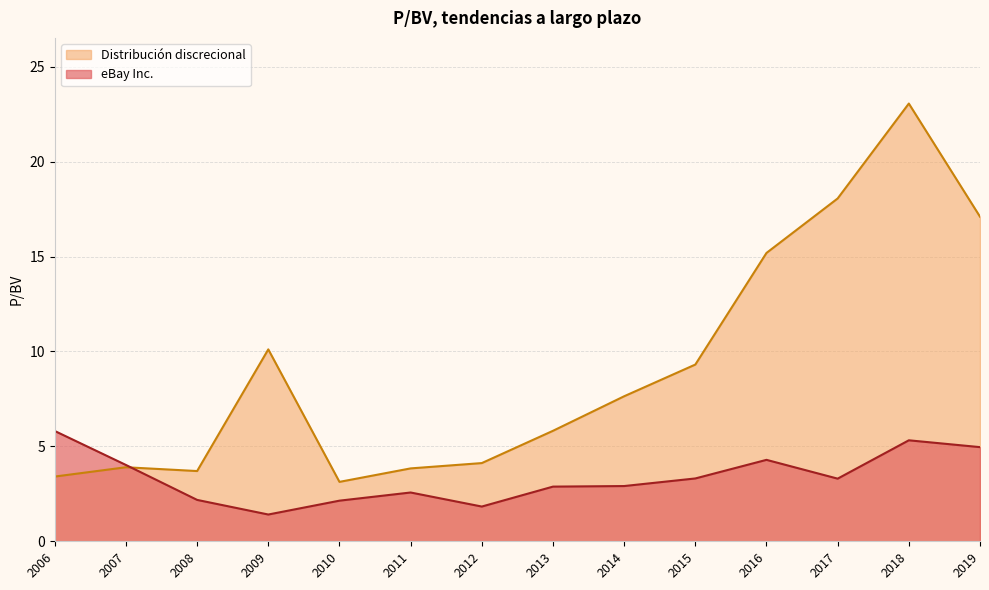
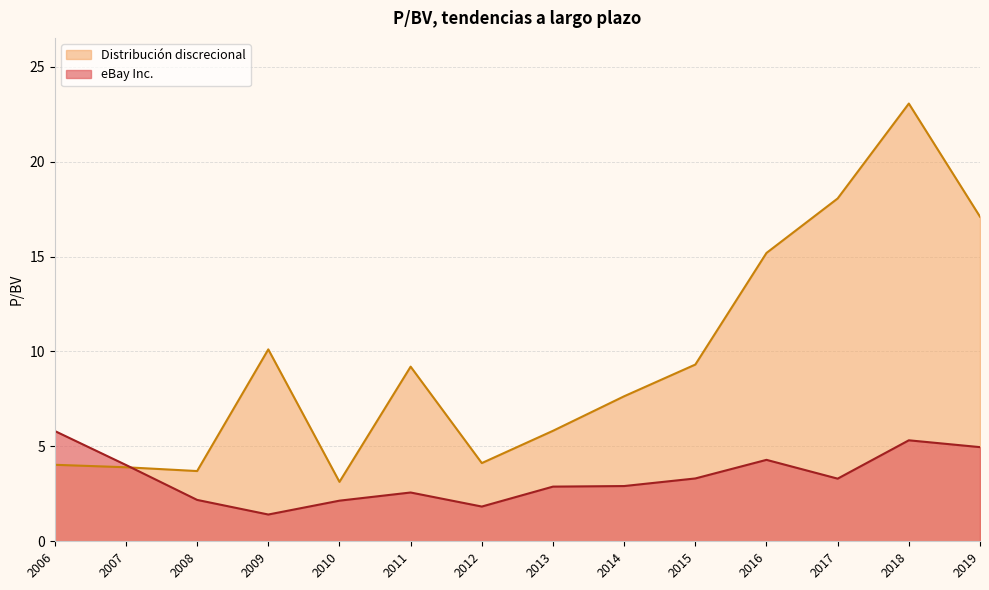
  {
    "Distribución discrecional": {
-     "2006": 3.4,
+     "2006": 4.0,
      "2008": 3.7,
      "2009": 10.1,
      "2010": 3.1,
-     "2011": 3.8,
+     "2011": 9.2,
      "2012": 4.1,
      "2013": 5.8,
      "2014": 7.6,
      "2015": 9.3,
      "2016": 15.2,
      "2017": 18.1,
      "2018": 23.1,
      "2019": 17.1
    },
    "eBay Inc.": {
      "2006": 5.8,
      "2008": 2.2,
      "2009": 1.4,
      "2010": 2.1,
      "2011": 2.6,
      "2012": 1.8,
      "2013": 2.9,
      "2014": 2.9,
      "2015": 3.3,
      "2016": 4.3,
      "2017": 3.3,
      "2018": 5.3,
      "2019": 5.0
    }
  }
